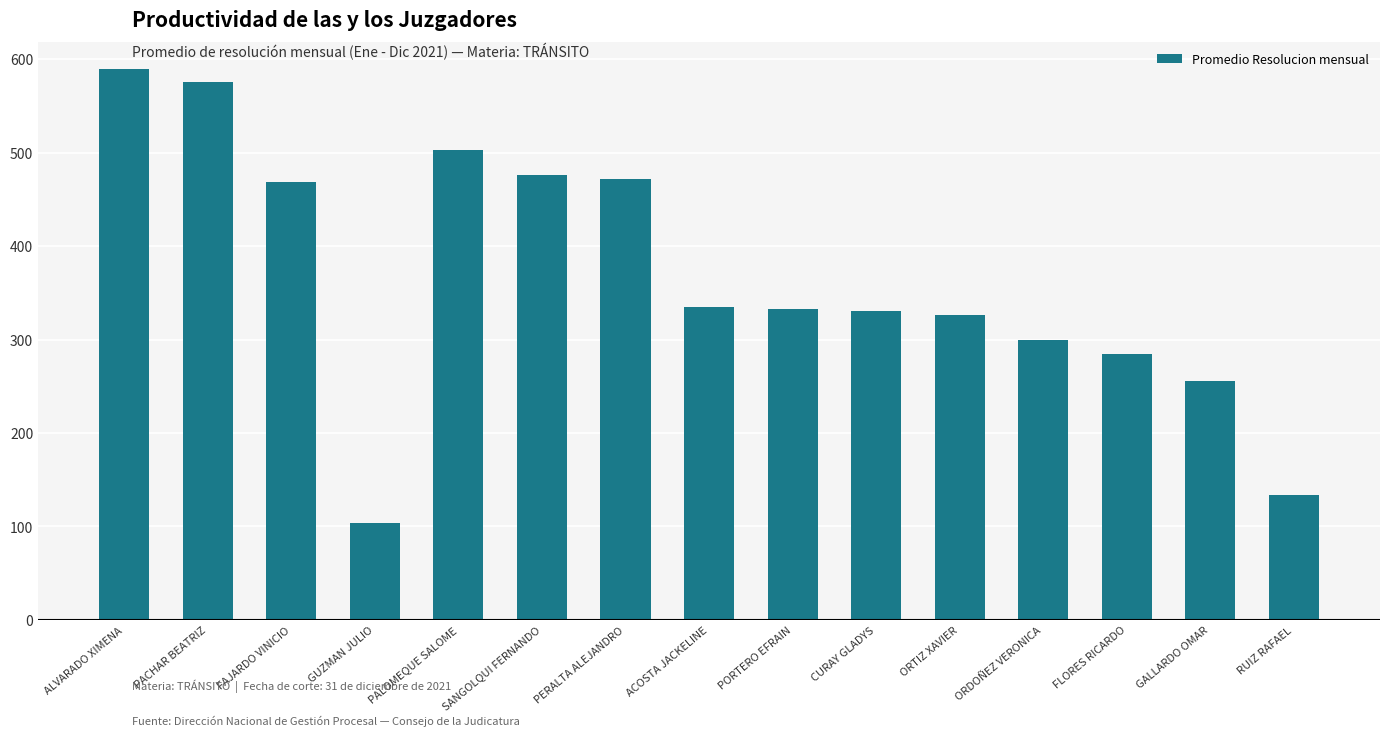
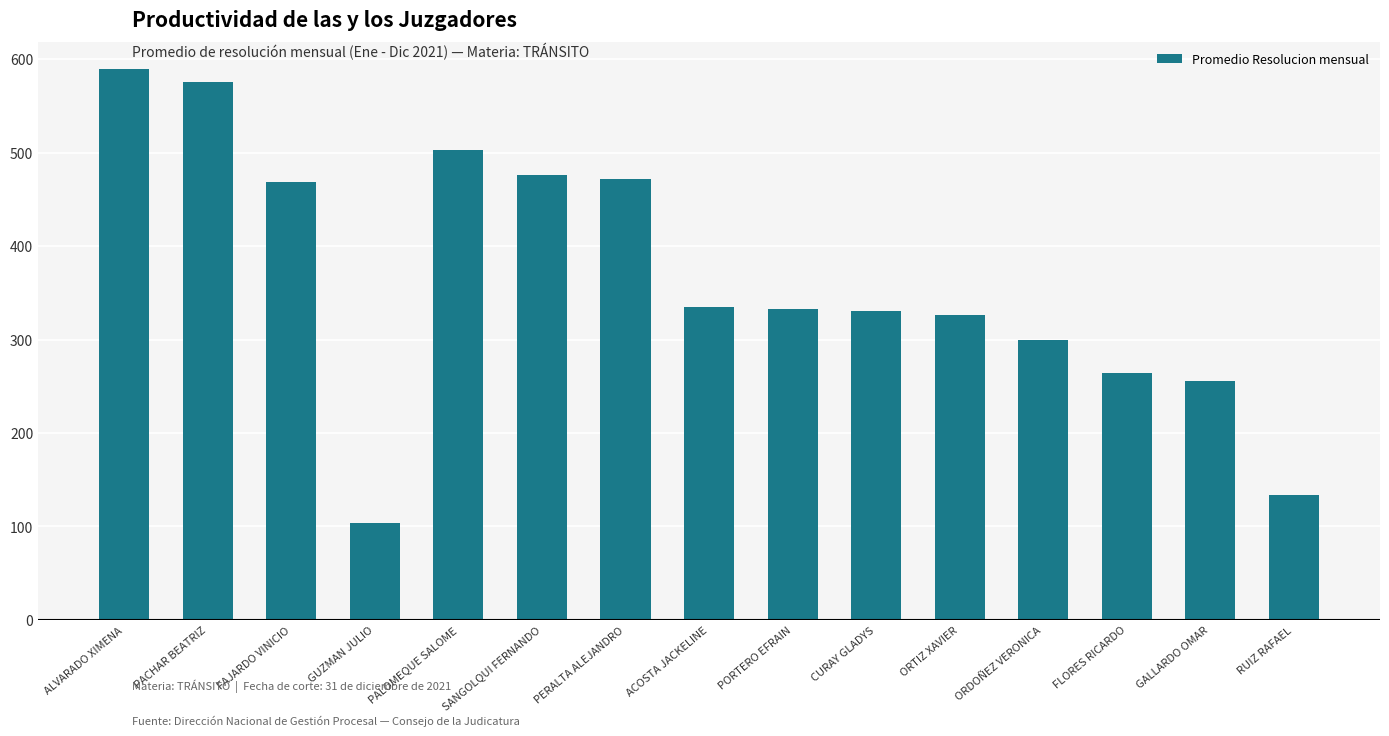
  {
    "ALVARADO XIMENA": 590,
    "PACHAR BEATRIZ": 580,
    "FAJARDO VINICIO": 470,
    "GUZMAN JULIO": 100,
    "PALOMEQUE SALOME": 500,
    "SANGOLQUI FERNANDO": 480,
    "PERALTA ALEJANDRO": 470,
    "ACOSTA JACKELINE": 340,
    "PORTERO EFRAIN": 330,
    "CURAY GLADYS": 330,
    "ORTIZ XAVIER": 330,
    "ORDOÑEZ VERONICA": 300,
-   "FLORES RICARDO": 280,
+   "FLORES RICARDO": 260,
    "GALLARDO OMAR": 260,
    "RUIZ RAFAEL": 130
  }
